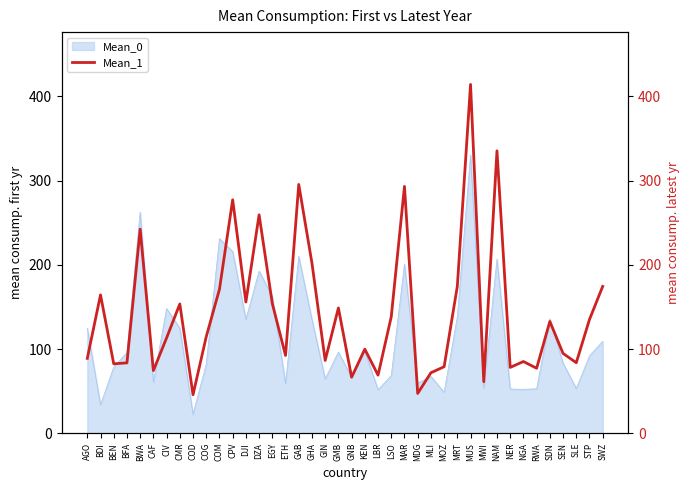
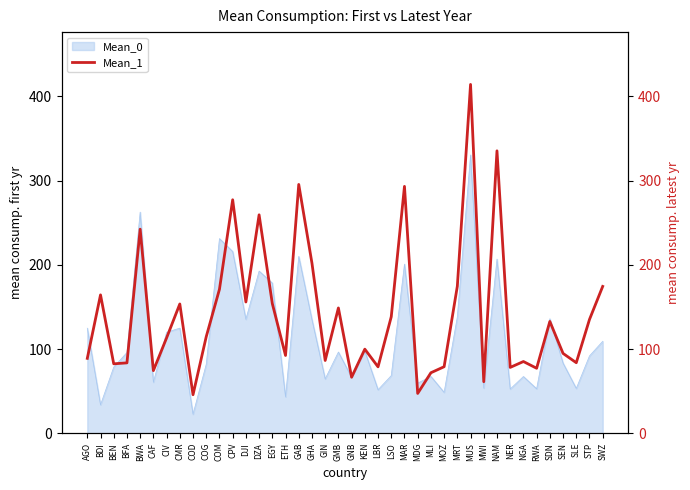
  {
    "Mean_0": {
      "AGO": 120,
      "BDI": 30,
      "BEN": 80,
      "BFA": 100,
      "BWA": 260,
      "CAF": 60,
-     "CIV": 150,
+     "CIV": 120,
      "CMR": 120,
      "COD": 20,
      "COG": 80,
      "COM": 230,
      "CPV": 220,
      "DJI": 140,
      "DZA": 190,
-     "EGY": 160,
-     "ETH": 60,
+     "EGY": 180,
+     "ETH": 40,
      "GAB": 210,
      "GHA": 130,
      "GIN": 60,
      "GMB": 100,
      "GNB": 70,
      "KEN": 100,
      "LBR": 50,
      "LSO": 70,
      "MAR": 200,
      "MDG": 60,
      "MLI": 70,
      "MOZ": 50,
      "MRT": 140,
      "MUS": 330,
      "MWI": 50,
      "NAM": 210,
      "NER": 50,
-     "NGA": 50,
+     "NGA": 70,
      "RWA": 50,
      "SDN": 140,
      "SEN": 80,
      "SLE": 50,
      "STP": 90,
      "SWZ": 110
    },
    "Mean_1": {
      "AGO": 90,
      "BDI": 160,
      "BEN": 80,
      "BFA": 80,
      "BWA": 240,
      "CAF": 70,
      "CIV": 110,
      "CMR": 150,
      "COD": 50,
      "COG": 110,
      "COM": 170,
      "CPV": 280,
      "DJI": 160,
      "DZA": 260,
      "EGY": 150,
      "ETH": 90,
      "GAB": 300,
      "GHA": 200,
      "GIN": 90,
      "GMB": 150,
      "GNB": 70,
      "KEN": 100,
-     "LBR": 70,
+     "LBR": 80,
      "LSO": 140,
      "MAR": 290,
      "MDG": 50,
      "MLI": 70,
      "MOZ": 80,
      "MRT": 170,
      "MUS": 410,
      "MWI": 60,
      "NAM": 340,
      "NER": 80,
      "NGA": 90,
      "RWA": 80,
      "SDN": 130,
      "SEN": 90,
      "SLE": 80,
      "STP": 140,
      "SWZ": 170
    }
  }
